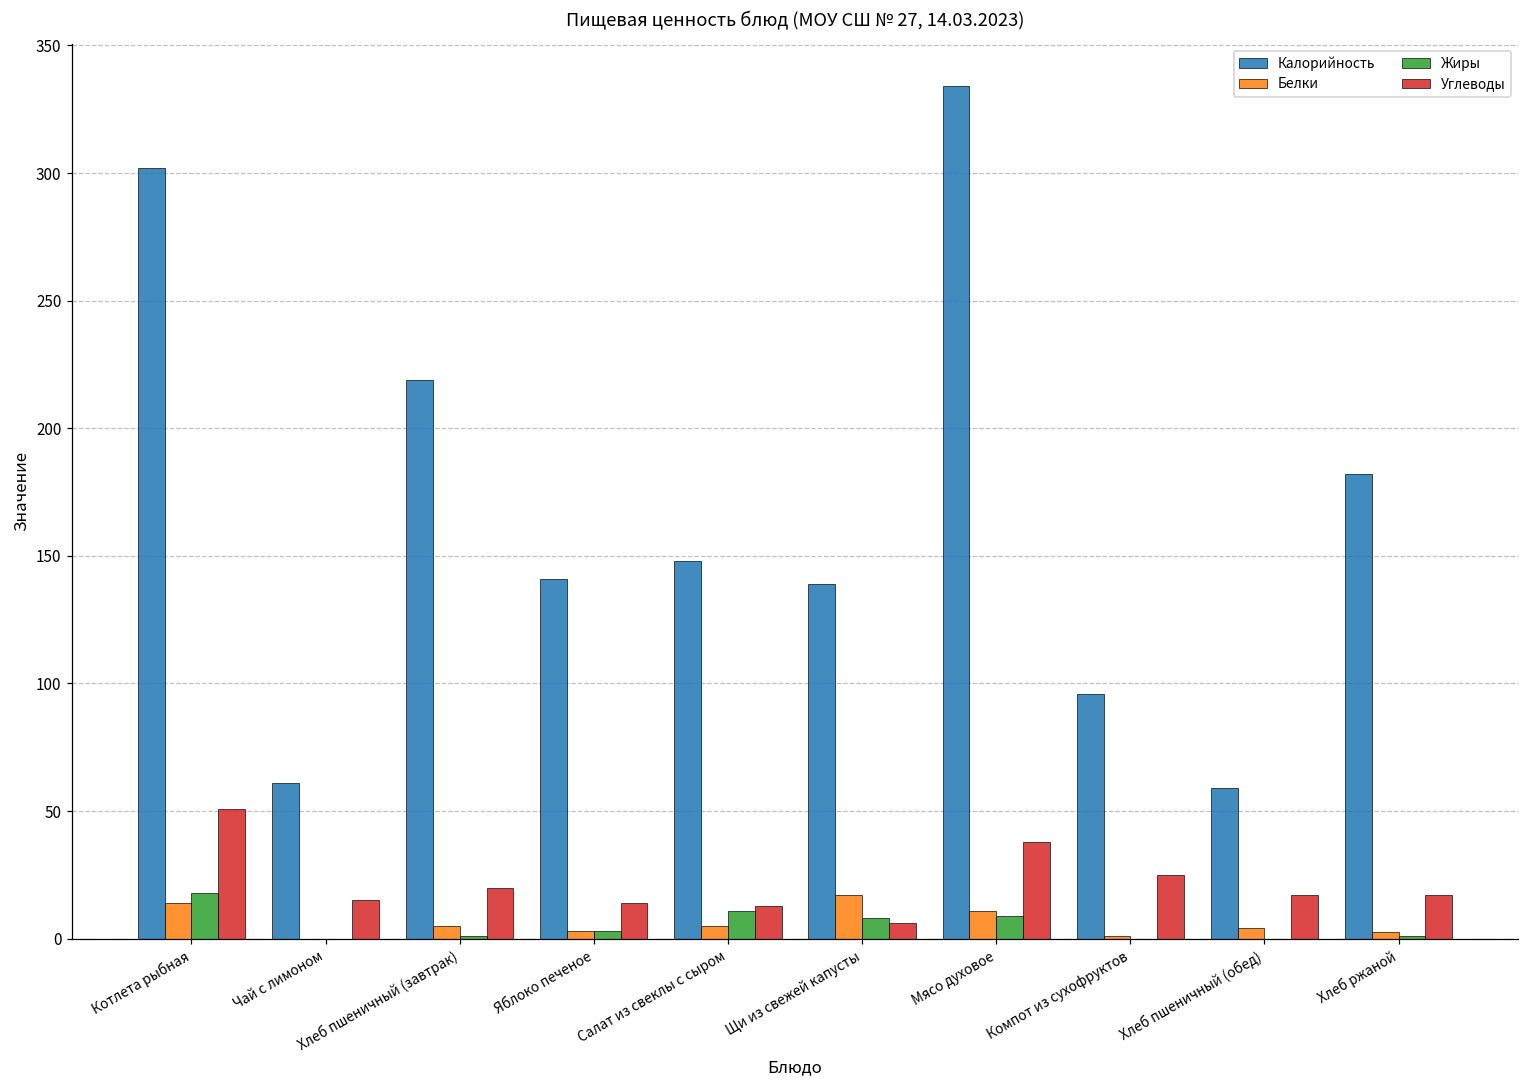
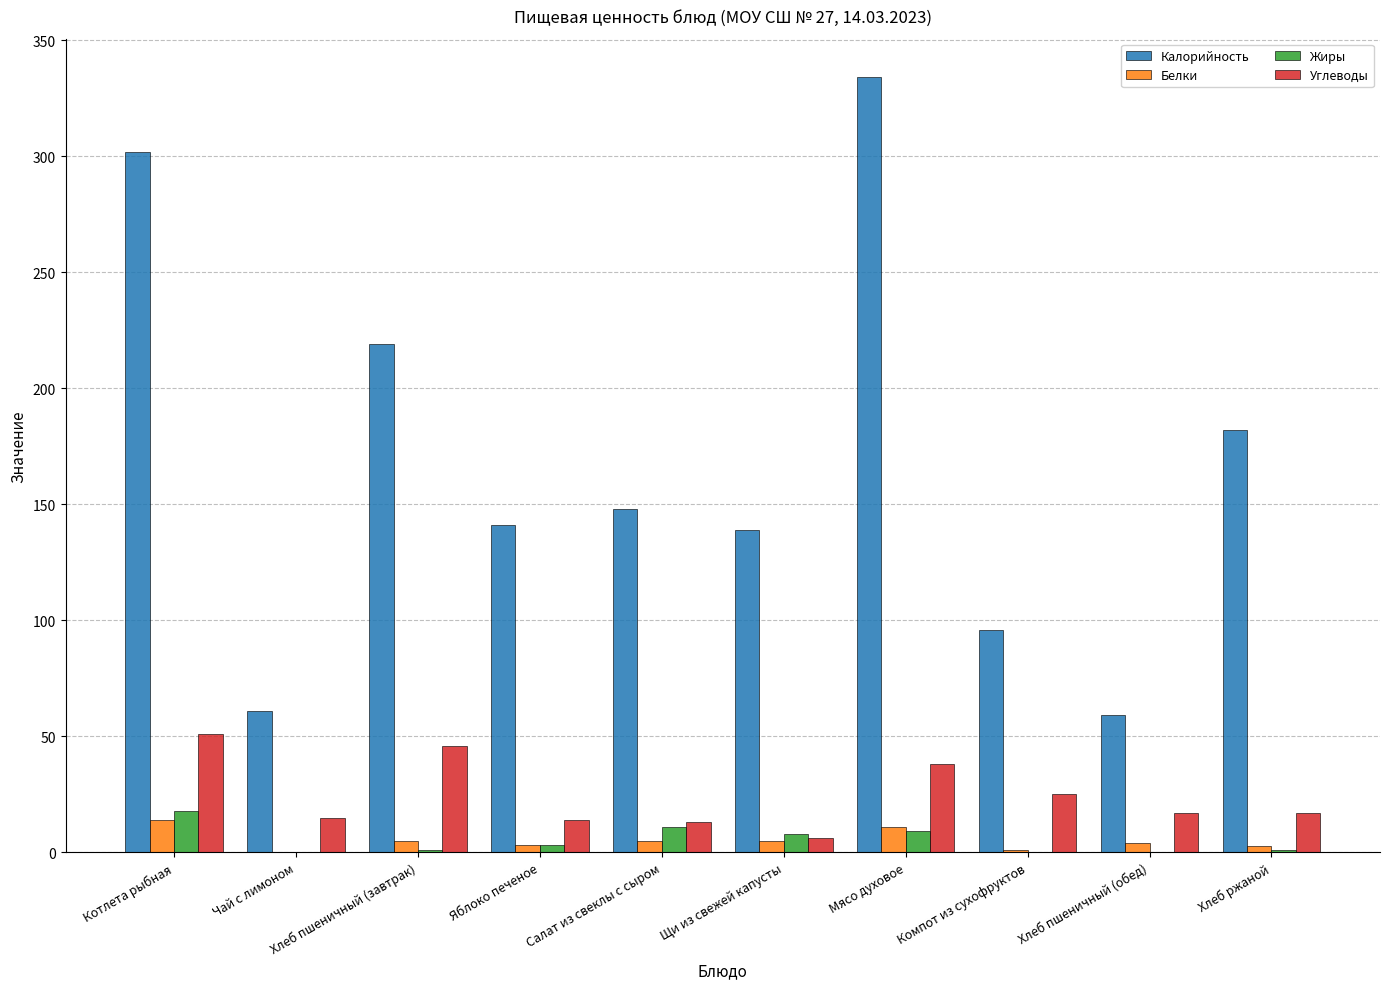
  {
    "Калорийность": {
      "Котлета рыбная": 302,
      "Чай с лимоном": 61,
      "Хлеб пшеничный (завтрак)": 219,
      "Яблоко печеное": 141,
      "Салат из свеклы с сыром": 148,
      "Щи из свежей капусты": 139,
      "Мясо духовое": 334,
      "Компот из сухофруктов": 96,
      "Хлеб пшеничный (обед)": 59,
      "Хлеб ржаной": 182
    },
    "Белки": {
      "Котлета рыбная": 14,
      "Чай с лимоном": 0,
      "Хлеб пшеничный (завтрак)": 5,
      "Яблоко печеное": 3,
      "Салат из свеклы с сыром": 5,
-     "Щи из свежей капусты": 17,
+     "Щи из свежей капусты": 5,
      "Мясо духовое": 11,
      "Хлеб пшеничный (обед)": 4,
      "Хлеб ржаной": 3
    },
    "Жиры": {
      "Котлета рыбная": 18,
      "Чай с лимоном": 0,
      "Яблоко печеное": 3,
      "Салат из свеклы с сыром": 11,
      "Щи из свежей капусты": 8,
      "Мясо духовое": 9,
      "Компот из сухофруктов": 0,
      "Хлеб пшеничный (обед)": 0
    },
    "Углеводы": {
      "Котлета рыбная": 51,
      "Чай с лимоном": 15,
-     "Хлеб пшеничный (завтрак)": 20,
+     "Хлеб пшеничный (завтрак)": 46,
      "Яблоко печеное": 14,
      "Салат из свеклы с сыром": 13,
      "Щи из свежей капусты": 6,
      "Мясо духовое": 38,
      "Компот из сухофруктов": 25,
      "Хлеб пшеничный (обед)": 17,
      "Хлеб ржаной": 17
    }
  }
